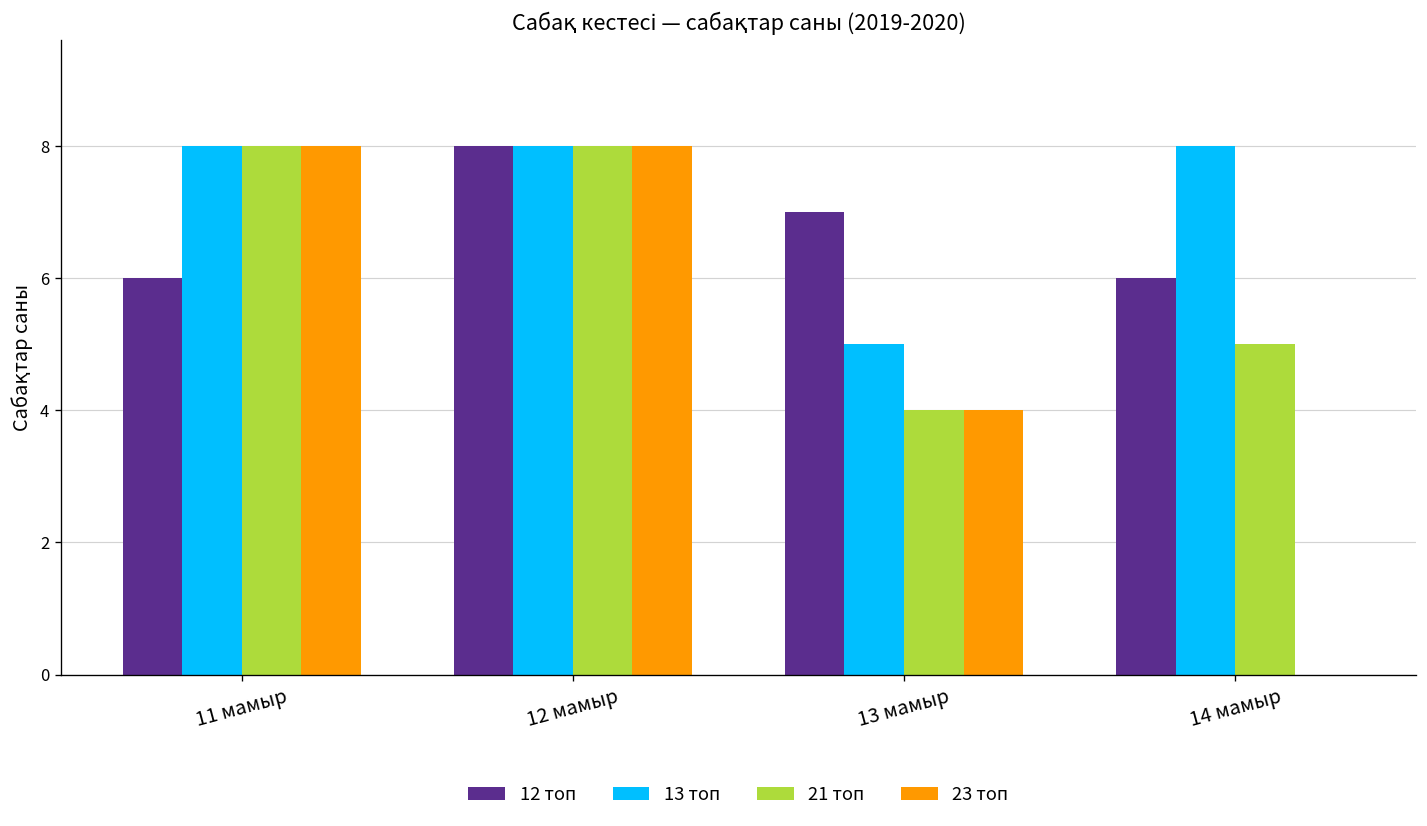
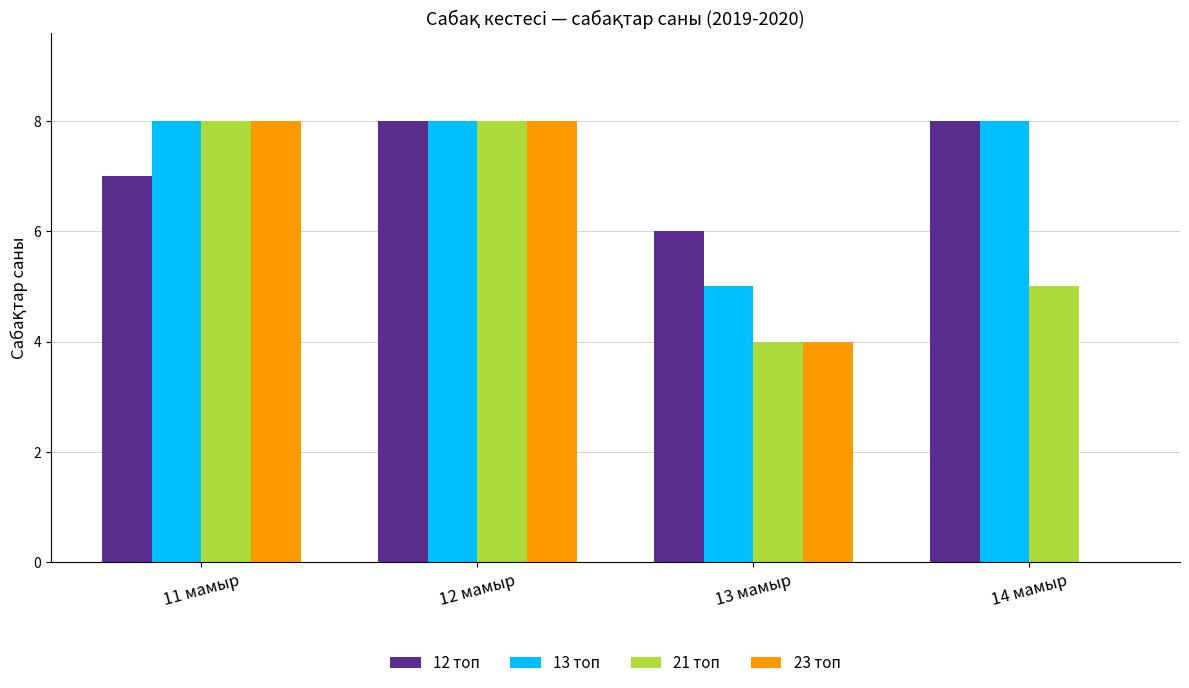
  {
    "12 топ": {
-     "11 мамыр": 6,
+     "11 мамыр": 7,
      "12 мамыр": 8,
-     "13 мамыр": 7,
-     "14 мамыр": 6
+     "13 мамыр": 6,
+     "14 мамыр": 8
    },
    "13 топ": {
      "11 мамыр": 8,
      "12 мамыр": 8,
      "13 мамыр": 5,
      "14 мамыр": 8
    },
    "21 топ": {
      "11 мамыр": 8,
      "12 мамыр": 8,
      "13 мамыр": 4,
      "14 мамыр": 5
    },
    "23 топ": {
      "11 мамыр": 8,
      "12 мамыр": 8,
      "13 мамыр": 4,
      "14 мамыр": 0
    }
  }
